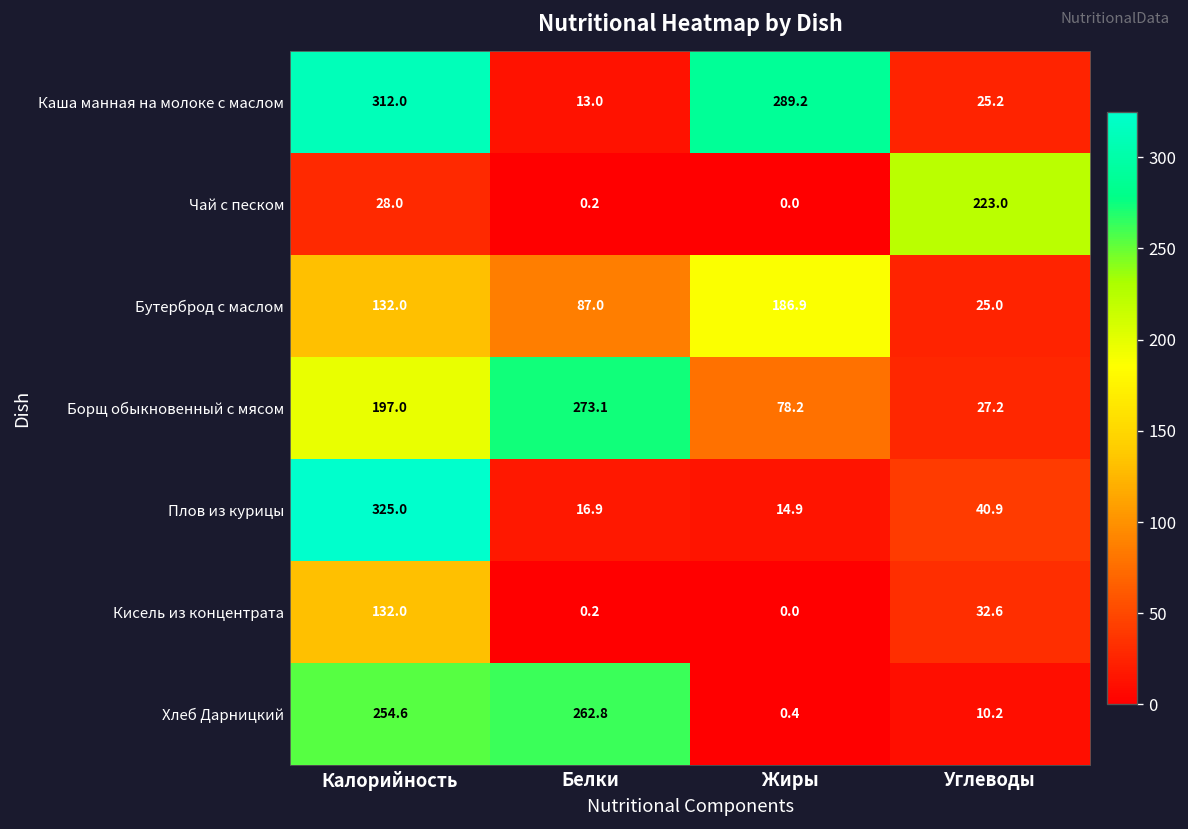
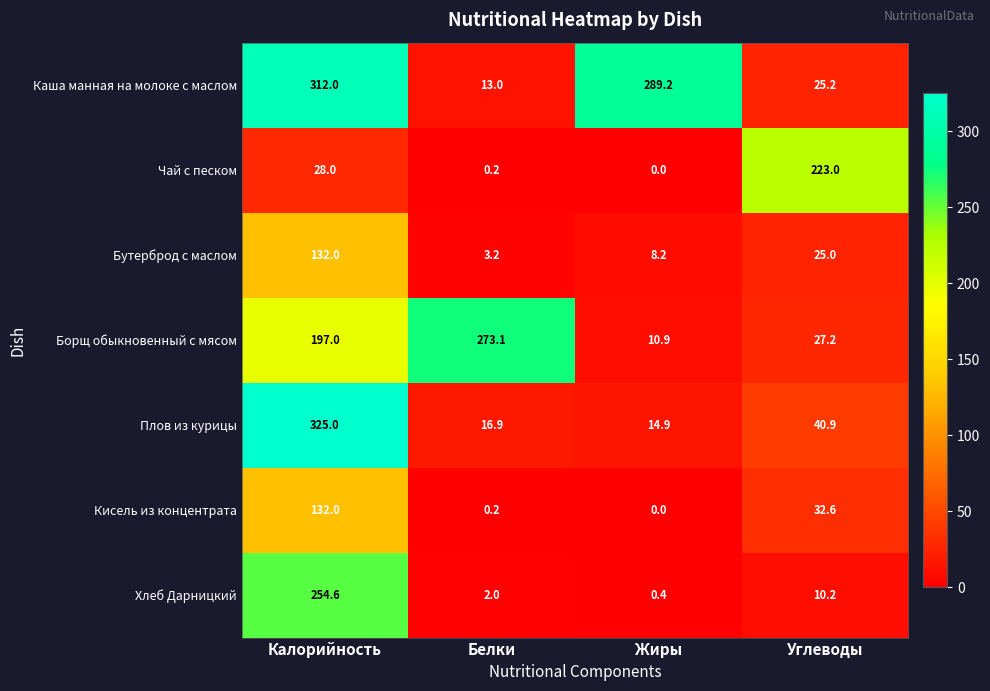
  {
    "Каша манная на молоке с маслом": {
      "Калорийность": 312.0,
      "Белки": 13.0,
      "Жиры": 289.2,
      "Углеводы": 25.2
    },
    "Чай с песком": {
      "Калорийность": 28.0,
      "Белки": 0.2,
      "Жиры": 0.0,
      "Углеводы": 223.0
    },
    "Бутерброд с маслом": {
      "Калорийность": 132.0,
-     "Белки": 87.0,
-     "Жиры": 186.9,
+     "Белки": 3.2,
+     "Жиры": 8.2,
      "Углеводы": 25.0
    },
    "Борщ обыкновенный с мясом": {
      "Калорийность": 197.0,
      "Белки": 273.1,
-     "Жиры": 78.2,
+     "Жиры": 10.9,
      "Углеводы": 27.2
    },
    "Плов из курицы": {
      "Калорийность": 325.0,
      "Белки": 16.9,
      "Жиры": 14.9,
      "Углеводы": 40.9
    },
    "Кисель из концентрата": {
      "Калорийность": 132.0,
      "Белки": 0.2,
      "Жиры": 0.0,
      "Углеводы": 32.6
    },
    "Хлеб Дарницкий": {
      "Калорийность": 254.6,
-     "Белки": 262.8,
+     "Белки": 2.0,
      "Жиры": 0.4,
      "Углеводы": 10.2
    }
  }
